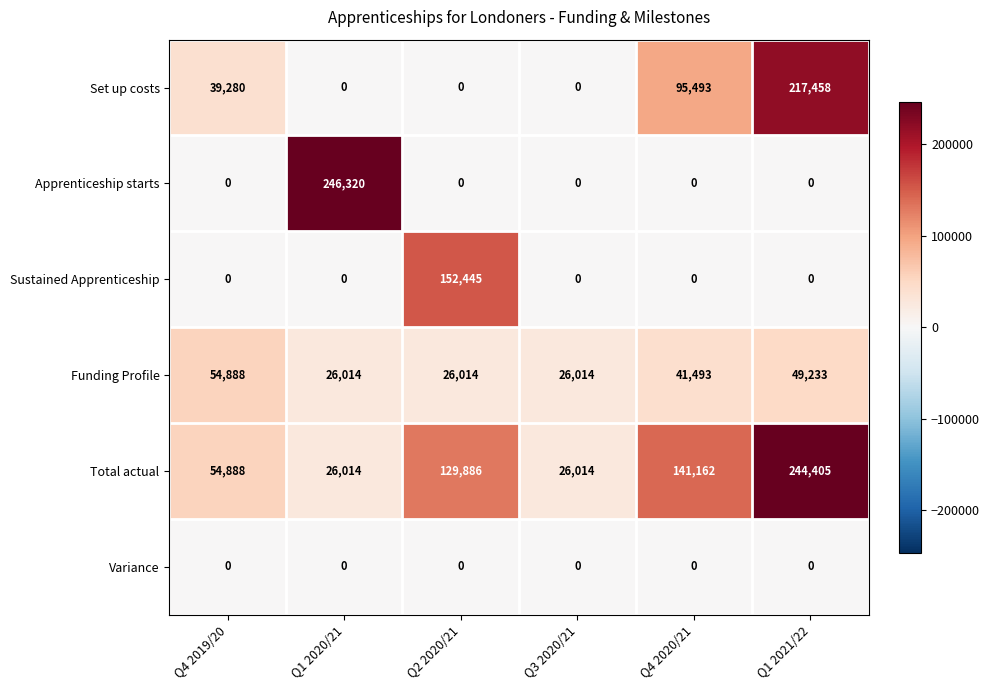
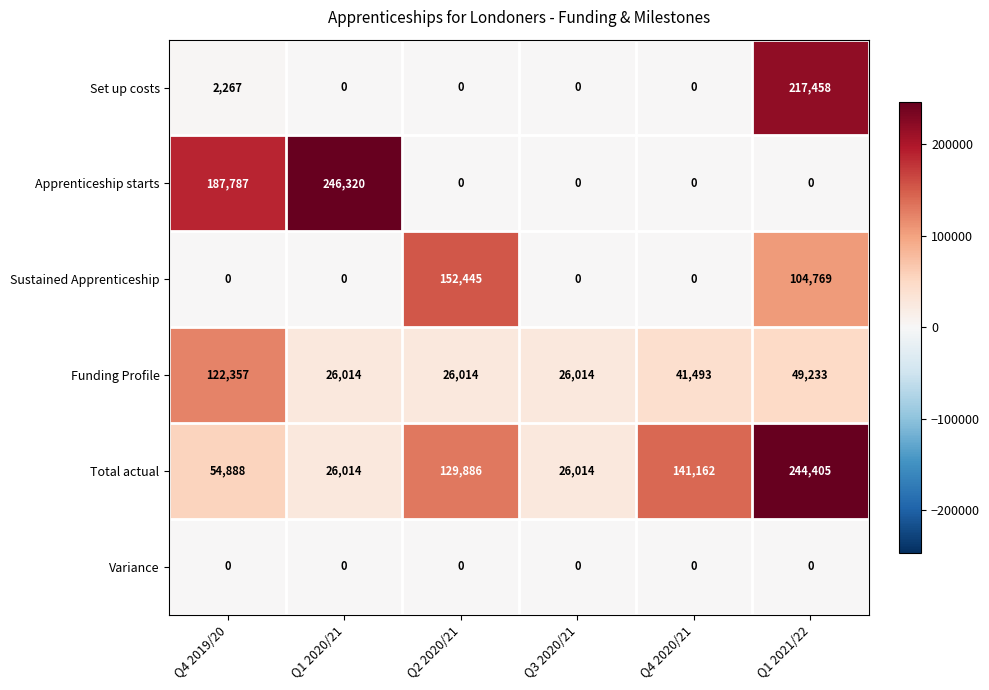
  {
    "Set up costs": {
-     "Q4 2019/20": "39,280",
+     "Q4 2019/20": "2,267",
      "Q1 2020/21": "0",
      "Q2 2020/21": "0",
      "Q3 2020/21": "0",
-     "Q4 2020/21": "95,493",
+     "Q4 2020/21": "0",
      "Q1 2021/22": "217,458"
    },
    "Apprenticeship starts": {
-     "Q4 2019/20": "0",
+     "Q4 2019/20": "187,787",
      "Q1 2020/21": "246,320",
      "Q2 2020/21": "0",
      "Q3 2020/21": "0",
      "Q4 2020/21": "0",
      "Q1 2021/22": "0"
    },
    "Sustained Apprenticeship": {
      "Q4 2019/20": "0",
      "Q1 2020/21": "0",
      "Q2 2020/21": "152,445",
      "Q3 2020/21": "0",
      "Q4 2020/21": "0",
-     "Q1 2021/22": "0"
+     "Q1 2021/22": "104,769"
    },
    "Funding Profile": {
-     "Q4 2019/20": "54,888",
+     "Q4 2019/20": "122,357",
      "Q1 2020/21": "26,014",
      "Q2 2020/21": "26,014",
      "Q3 2020/21": "26,014",
      "Q4 2020/21": "41,493",
      "Q1 2021/22": "49,233"
    },
    "Total actual": {
      "Q4 2019/20": "54,888",
      "Q1 2020/21": "26,014",
      "Q2 2020/21": "129,886",
      "Q3 2020/21": "26,014",
      "Q4 2020/21": "141,162",
      "Q1 2021/22": "244,405"
    },
    "Variance": {
      "Q4 2019/20": "0",
      "Q1 2020/21": "0",
      "Q2 2020/21": "0",
      "Q3 2020/21": "0",
      "Q4 2020/21": "0",
      "Q1 2021/22": "0"
    }
  }
